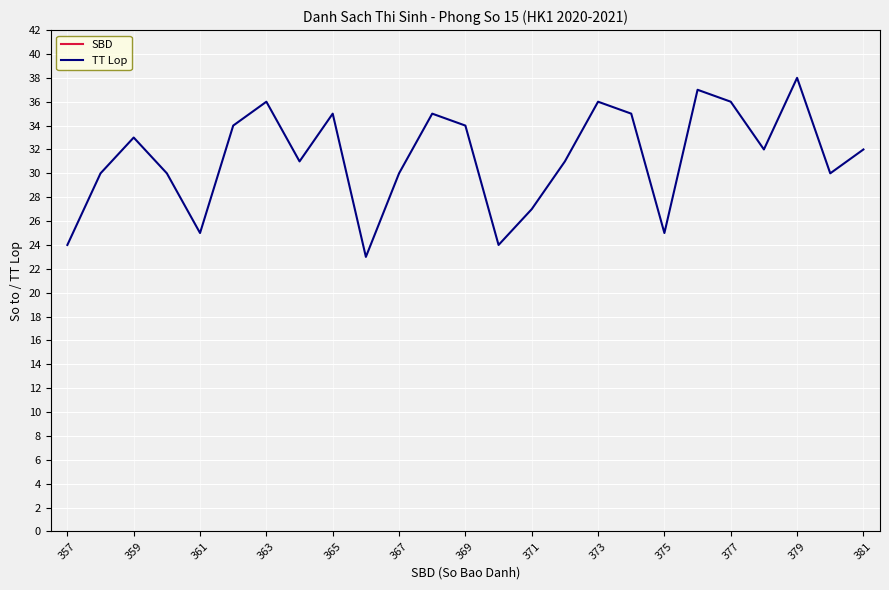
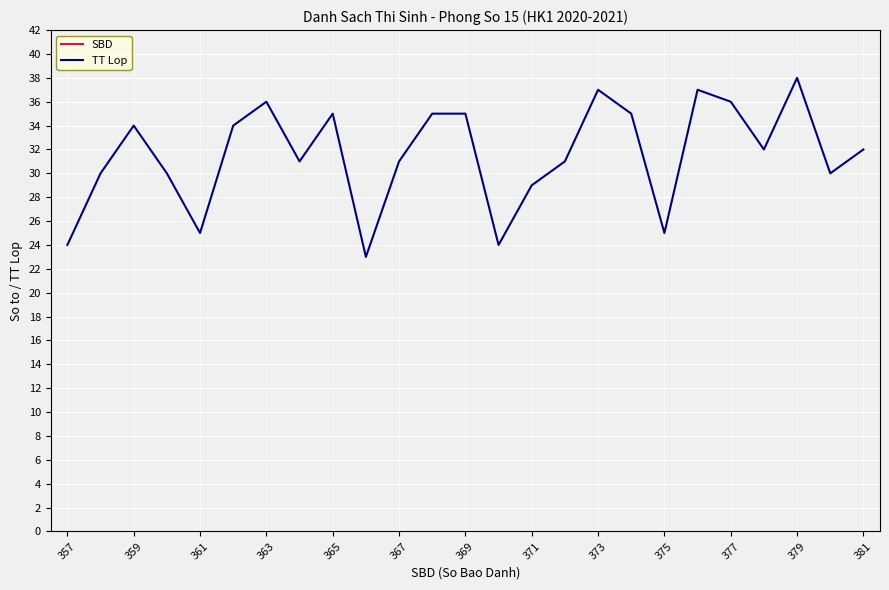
  {
    "TT Lop": {
      "357": 24,
-     "359": 33,
+     "359": 34,
      "361": 25,
      "363": 36,
      "365": 35,
-     "367": 30,
-     "369": 34,
-     "371": 27,
-     "373": 36,
+     "367": 31,
+     "369": 35,
+     "371": 29,
+     "373": 37,
      "375": 25,
      "377": 36,
      "379": 38,
      "381": 32
    }
  }
